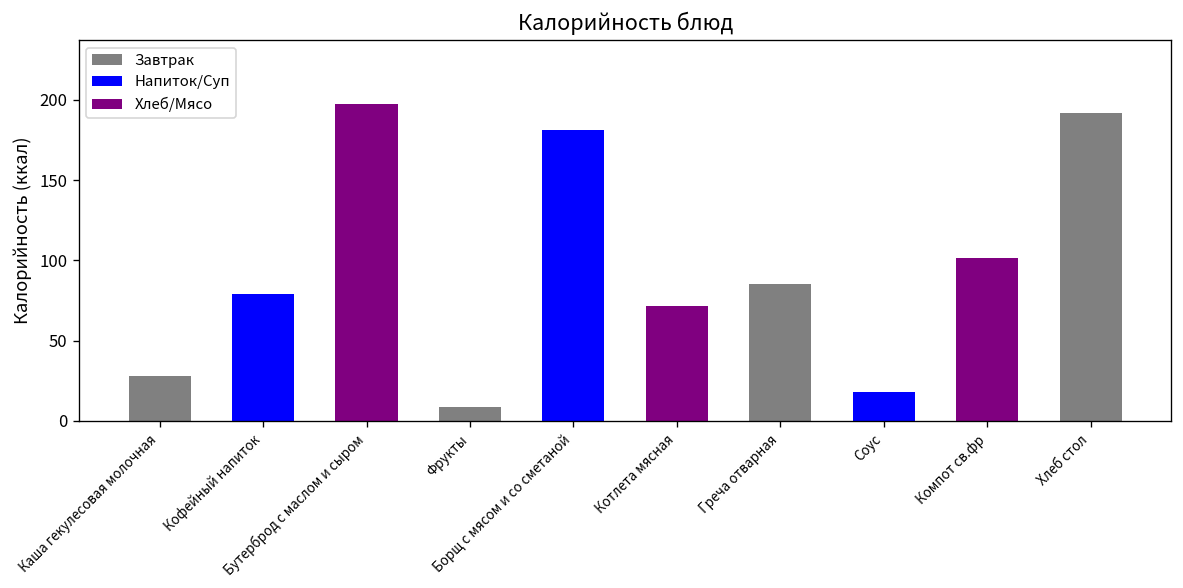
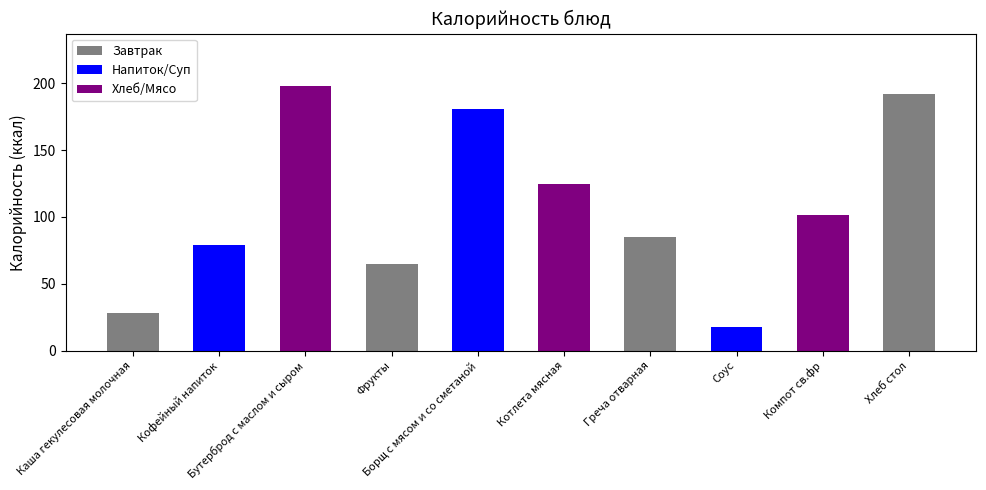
  {
    "Каша гекулесовая молочная": 28,
    "Кофейный напиток": 79,
    "Бутерброд с маслом и сыром": 198,
-   "Фрукты": 9,
+   "Фрукты": 65,
    "Борщ с мясом и со сметаной": 181,
-   "Котлета мясная": 72,
+   "Котлета мясная": 125,
    "Греча отварная": 85,
    "Соус": 18,
    "Компот св.фр": 101,
    "Хлеб стол": 192
  }
